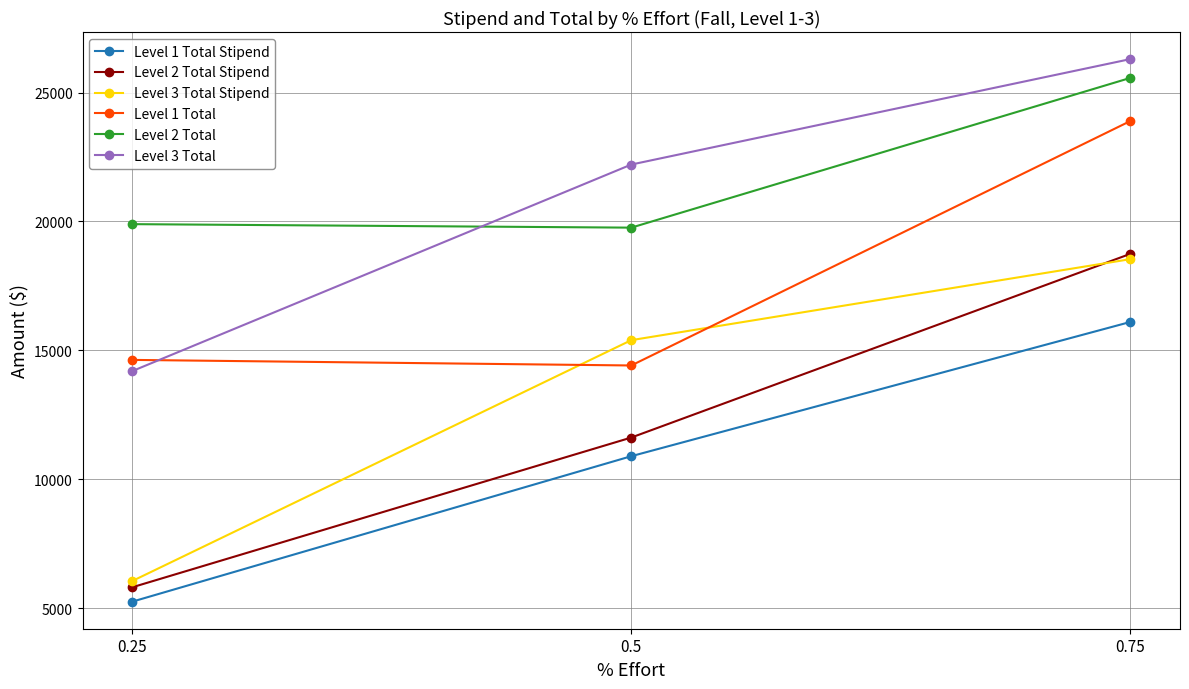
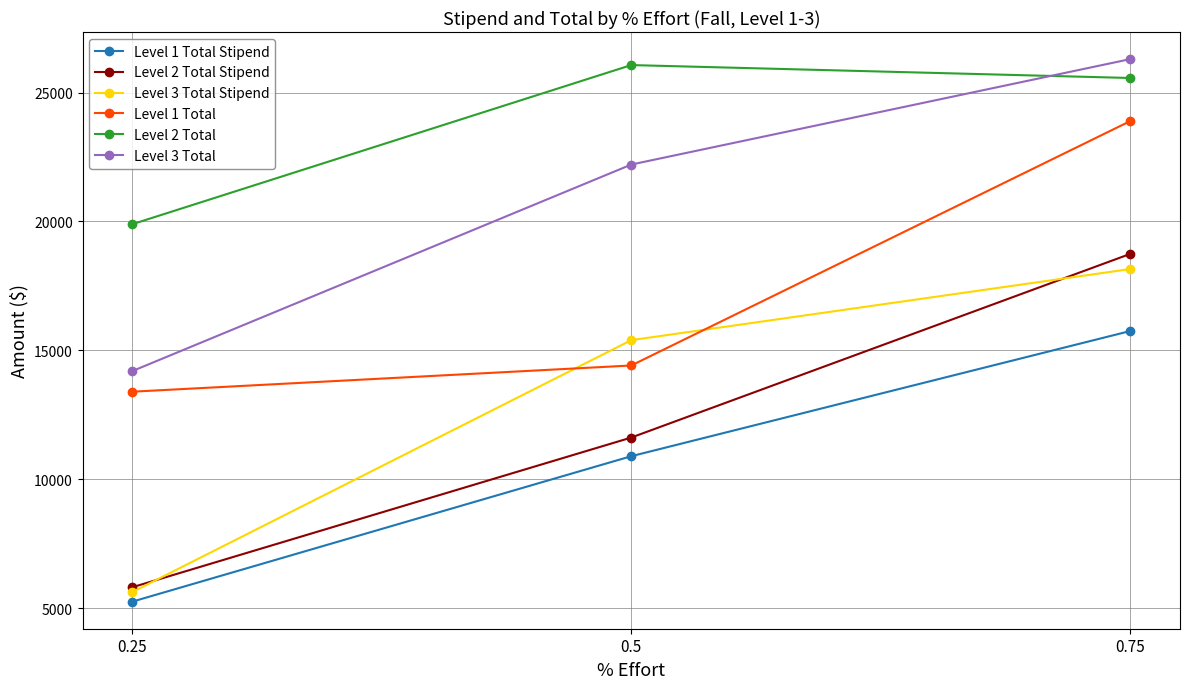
  {
    "Level 1 Total Stipend": {
      "0.25": 5200,
      "0.5": 10900,
-     "0.75": 16100
+     "0.75": 15700
    },
    "Level 2 Total Stipend": {
      "0.25": 5800,
      "0.5": 11600,
      "0.75": 18700
    },
    "Level 3 Total Stipend": {
-     "0.25": 6100,
+     "0.25": 5600,
      "0.5": 15400,
-     "0.75": 18500
+     "0.75": 18200
    },
    "Level 1 Total": {
-     "0.25": 14600,
+     "0.25": 13400,
      "0.5": 14400,
      "0.75": 23900
    },
    "Level 2 Total": {
      "0.25": 19900,
-     "0.5": 19800,
+     "0.5": 26100,
      "0.75": 25600
    },
    "Level 3 Total": {
      "0.25": 14200,
      "0.5": 22200,
      "0.75": 26300
    }
  }
